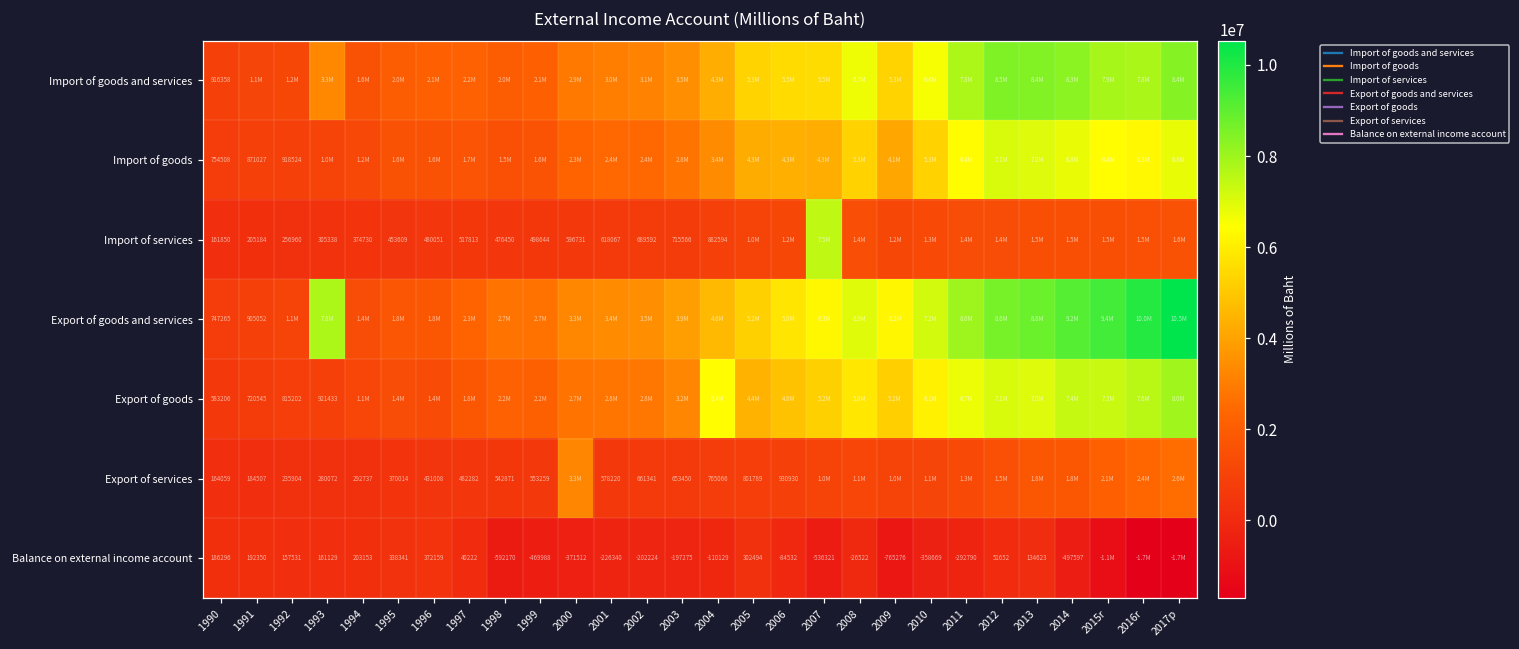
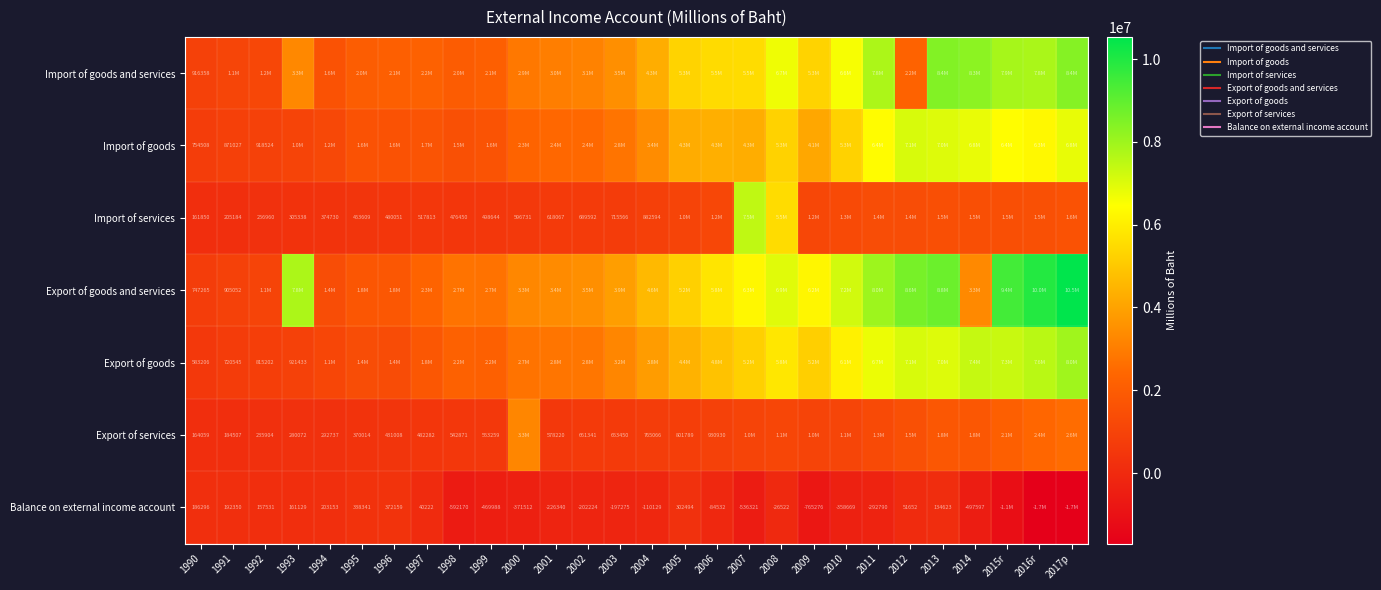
  {
    "Import of goods and services": {
      "1990": "916358",
      "1991": "1.1M",
      "1992": "1.2M",
      "1993": "3.3M",
      "1994": "1.6M",
      "1995": "2.0M",
      "1996": "2.1M",
      "1997": "2.2M",
      "1998": "2.0M",
      "1999": "2.1M",
      "2000": "2.9M",
      "2001": "3.0M",
      "2002": "3.1M",
      "2003": "3.5M",
      "2004": "4.3M",
      "2005": "5.3M",
      "2006": "5.5M",
      "2007": "5.5M",
      "2008": "6.7M",
      "2009": "5.3M",
      "2010": "6.6M",
      "2011": "7.8M",
-     "2012": "8.5M",
+     "2012": "2.2M",
      "2013": "8.4M",
      "2014": "8.3M",
      "2015r": "7.9M",
      "2016r": "7.8M",
      "2017p": "8.4M"
    },
    "Import of goods": {
      "1990": "754508",
      "1991": "871027",
      "1992": "918524",
      "1993": "1.0M",
      "1994": "1.2M",
      "1995": "1.6M",
      "1996": "1.6M",
      "1997": "1.7M",
      "1998": "1.5M",
      "1999": "1.6M",
      "2000": "2.3M",
      "2001": "2.4M",
      "2002": "2.4M",
      "2003": "2.8M",
      "2004": "3.4M",
      "2005": "4.3M",
      "2006": "4.3M",
      "2007": "4.3M",
      "2008": "5.3M",
      "2009": "4.1M",
      "2010": "5.3M",
      "2011": "6.4M",
      "2012": "7.1M",
      "2013": "7.0M",
      "2014": "6.8M",
      "2015r": "6.4M",
      "2016r": "6.3M",
      "2017p": "6.8M"
    },
    "Import of services": {
      "1990": "161850",
      "1991": "205184",
      "1992": "256960",
      "1993": "305338",
      "1994": "374730",
      "1995": "453609",
      "1996": "480051",
      "1997": "517813",
      "1998": "476450",
      "1999": "498644",
      "2000": "596731",
      "2001": "618067",
      "2002": "689592",
      "2003": "715566",
      "2004": "882594",
      "2005": "1.0M",
      "2006": "1.2M",
      "2007": "7.5M",
-     "2008": "1.4M",
+     "2008": "5.5M",
      "2009": "1.2M",
      "2010": "1.3M",
      "2011": "1.4M",
      "2012": "1.4M",
      "2013": "1.5M",
      "2014": "1.5M",
      "2015r": "1.5M",
      "2016r": "1.5M",
      "2017p": "1.6M"
    },
    "Export of goods and services": {
      "1990": "747265",
      "1991": "905052",
      "1992": "1.1M",
      "1993": "7.8M",
      "1994": "1.4M",
      "1995": "1.8M",
      "1996": "1.8M",
      "1997": "2.3M",
      "1998": "2.7M",
      "1999": "2.7M",
      "2000": "3.3M",
      "2001": "3.4M",
      "2002": "3.5M",
      "2003": "3.9M",
      "2004": "4.6M",
      "2005": "5.2M",
      "2006": "5.8M",
      "2007": "6.3M",
      "2008": "6.9M",
      "2009": "6.2M",
      "2010": "7.2M",
      "2011": "8.0M",
      "2012": "8.6M",
      "2013": "8.8M",
-     "2014": "9.2M",
+     "2014": "3.3M",
      "2015r": "9.4M",
      "2016r": "10.0M",
      "2017p": "10.5M"
    },
    "Export of goods": {
      "1990": "583206",
      "1991": "720545",
      "1992": "815202",
      "1993": "921433",
      "1994": "1.1M",
      "1995": "1.4M",
      "1996": "1.4M",
      "1997": "1.8M",
      "1998": "2.2M",
      "1999": "2.2M",
      "2000": "2.7M",
      "2001": "2.8M",
      "2002": "2.8M",
      "2003": "3.2M",
-     "2004": "6.4M",
+     "2004": "3.8M",
      "2005": "4.4M",
      "2006": "4.8M",
      "2007": "5.2M",
      "2008": "5.8M",
      "2009": "5.2M",
      "2010": "6.1M",
      "2011": "6.7M",
      "2012": "7.1M",
      "2013": "7.0M",
      "2014": "7.4M",
      "2015r": "7.3M",
      "2016r": "7.6M",
      "2017p": "8.0M"
    },
    "Export of services": {
      "1990": "164059",
      "1991": "184507",
      "1992": "235904",
      "1993": "280072",
      "1994": "292737",
      "1995": "370014",
      "1996": "431008",
      "1997": "482282",
      "1998": "542871",
      "1999": "553259",
      "2000": "3.3M",
      "2001": "578220",
      "2002": "661341",
      "2003": "653450",
      "2004": "765066",
      "2005": "801789",
      "2006": "930930",
      "2007": "1.0M",
      "2008": "1.1M",
      "2009": "1.0M",
      "2010": "1.1M",
      "2011": "1.3M",
      "2012": "1.5M",
      "2013": "1.8M",
      "2014": "1.8M",
      "2015r": "2.1M",
      "2016r": "2.4M",
      "2017p": "2.6M"
    },
    "Balance on external income account": {
      "1990": "186296",
      "1991": "192350",
      "1992": "157531",
      "1993": "161129",
      "1994": "203153",
      "1995": "338341",
      "1996": "372159",
      "1997": "40222",
      "1998": "-592170",
      "1999": "-469988",
      "2000": "-371512",
      "2001": "-226340",
      "2002": "-202224",
      "2003": "-197275",
      "2004": "-110129",
      "2005": "302494",
      "2006": "-84532",
      "2007": "-536321",
      "2008": "-26522",
      "2009": "-765276",
      "2010": "-358669",
      "2011": "-292790",
      "2012": "51652",
      "2013": "134623",
      "2014": "-497597",
      "2015r": "-1.1M",
      "2016r": "-1.7M",
      "2017p": "-1.7M"
    }
  }
